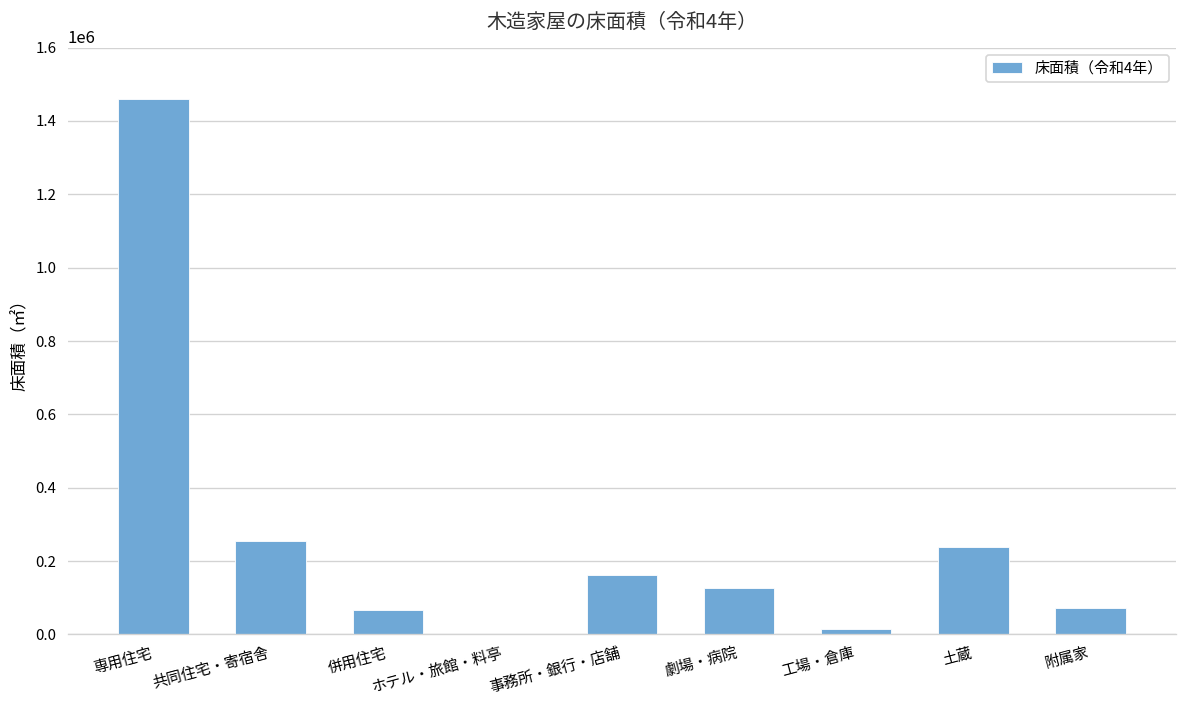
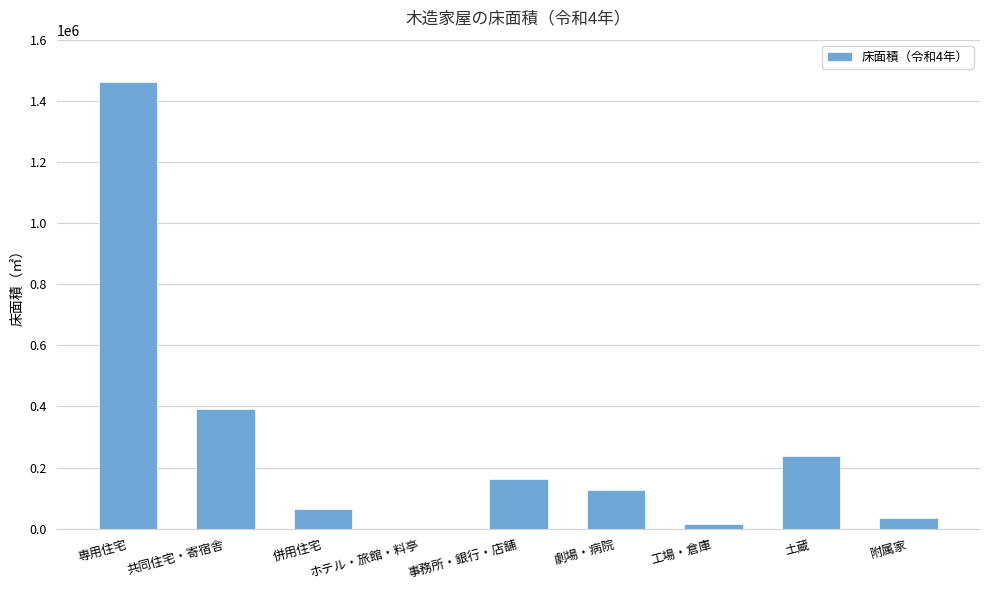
  {
    "専用住宅": 1460000,
-   "共同住宅・寄宿舎": 260000,
+   "共同住宅・寄宿舎": 390000,
    "併用住宅": 70000,
    "事務所・銀行・店舗": 160000,
    "劇場・病院": 130000,
    "工場・倉庫": 20000,
    "土蔵": 240000,
-   "附属家": 70000
+   "附属家": 40000
  }
